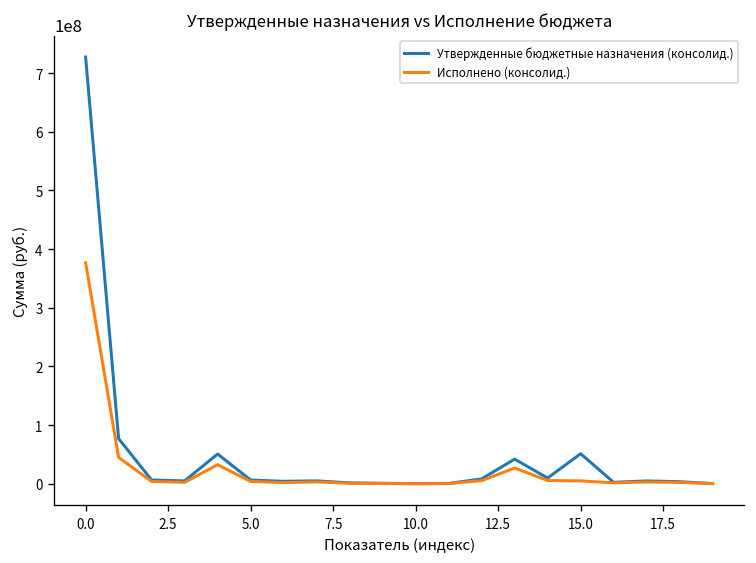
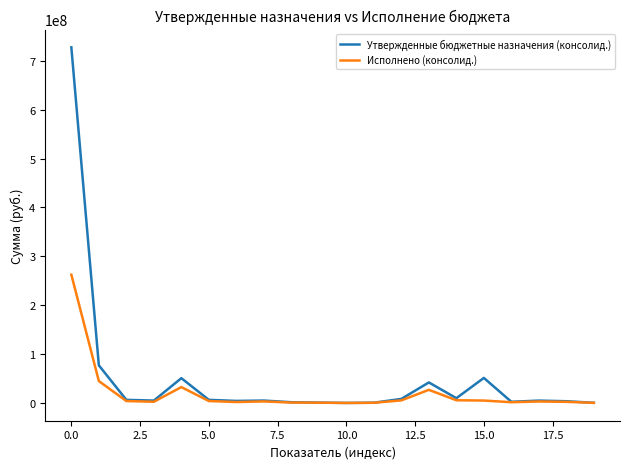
  {
    "Утвержденные бюджетные назначения (консолид.)": {
      "0.0": 730000000,
      "15.0": 50000000
    },
    "Исполнено (консолид.)": {
-     "0.0": 380000000,
+     "0.0": 260000000,
      "15.0": 0
    }
  }
